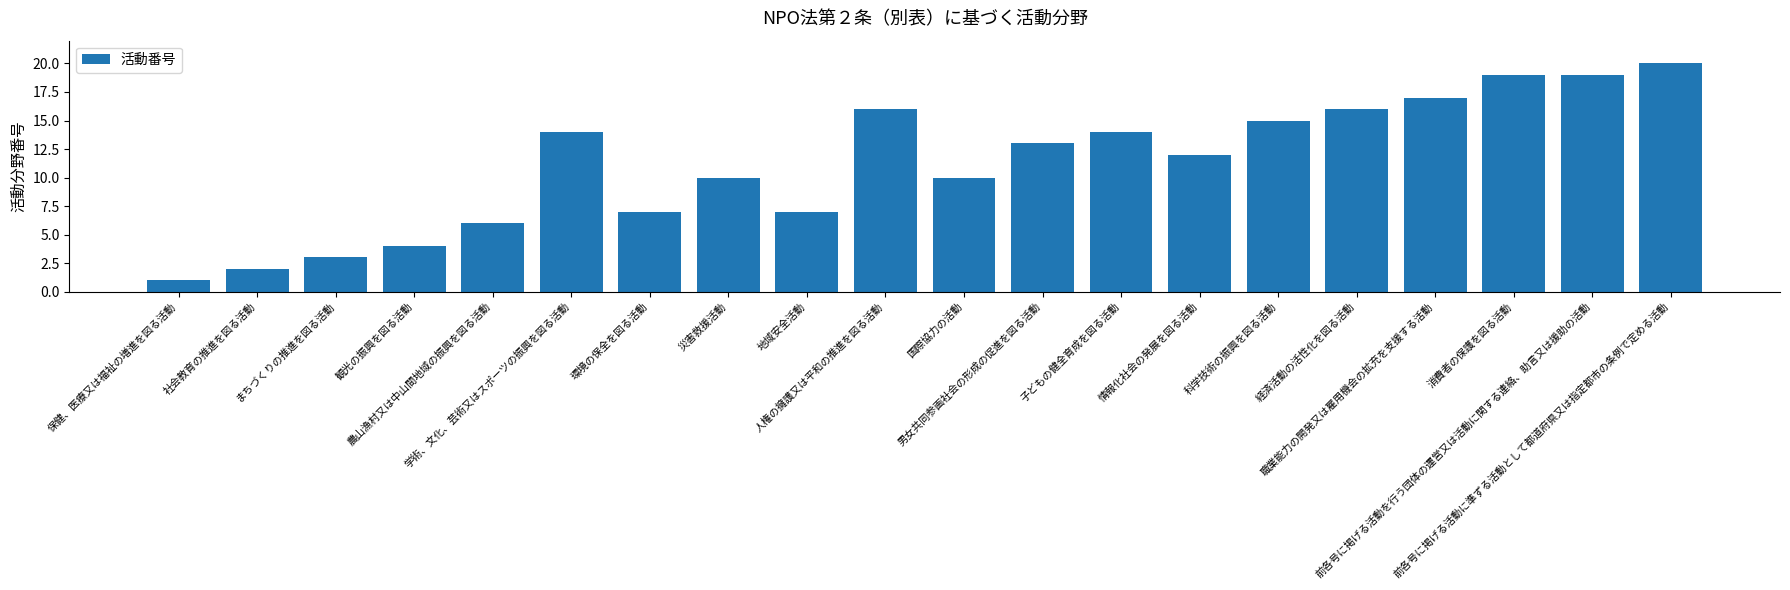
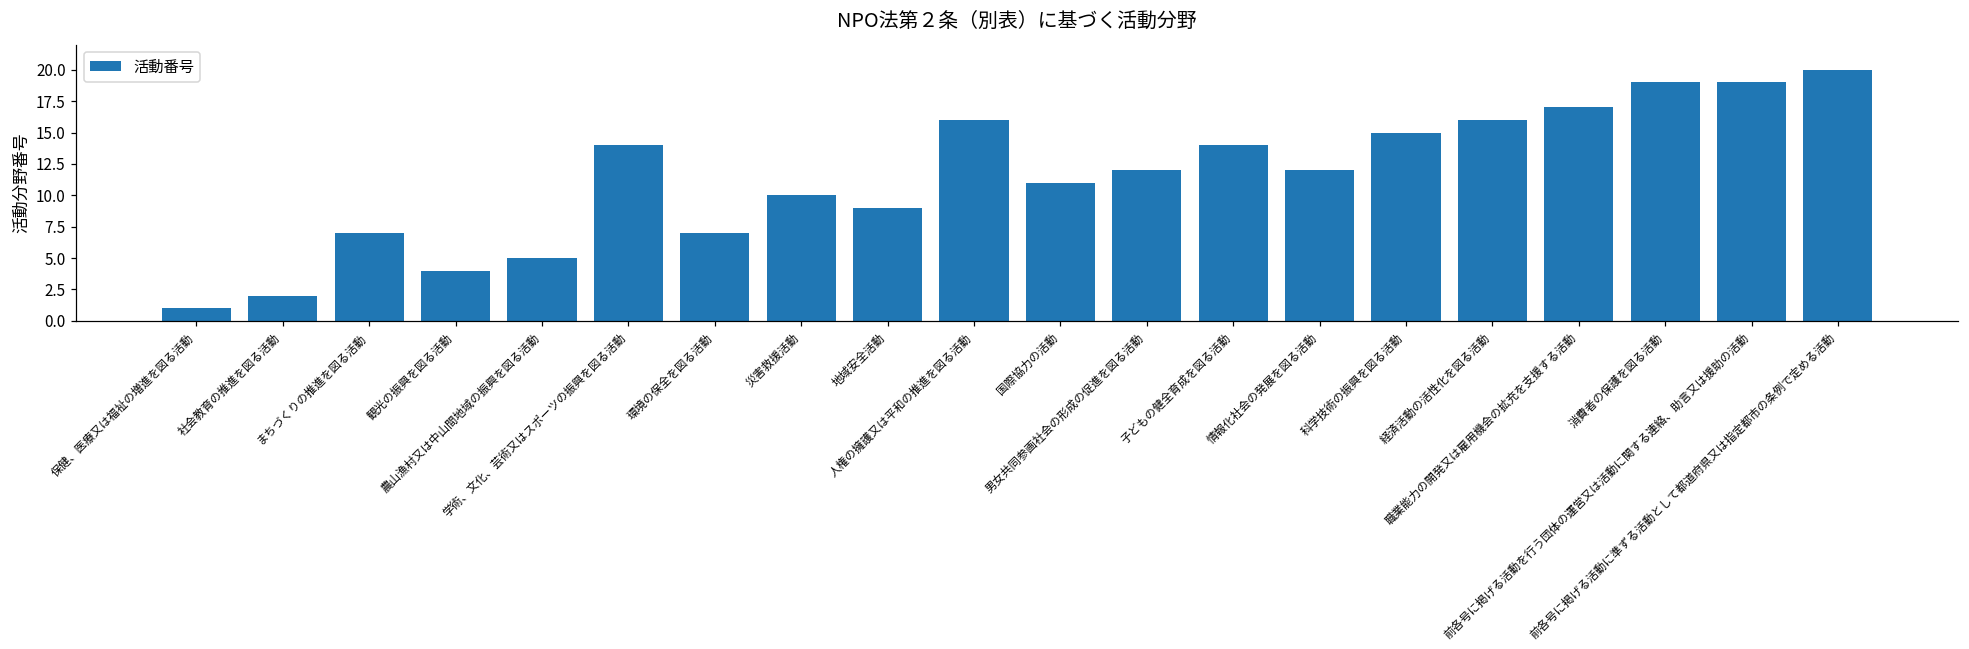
  {
    "保健、医療又は福祉の増進を図る活動": 1,
    "社会教育の推進を図る活動": 2,
-   "まちづくりの推進を図る活動": 3,
+   "まちづくりの推進を図る活動": 7,
    "観光の振興を図る活動": 4,
-   "農山漁村又は中山間地域の振興を図る活動": 6,
+   "農山漁村又は中山間地域の振興を図る活動": 5,
    "学術、文化、芸術又はスポーツの振興を図る活動": 14,
    "環境の保全を図る活動": 7,
    "災害救援活動": 10,
-   "地域安全活動": 7,
+   "地域安全活動": 9,
    "人権の擁護又は平和の推進を図る活動": 16,
-   "国際協力の活動": 10,
-   "男女共同参画社会の形成の促進を図る活動": 13,
+   "国際協力の活動": 11,
+   "男女共同参画社会の形成の促進を図る活動": 12,
    "子どもの健全育成を図る活動": 14,
    "情報化社会の発展を図る活動": 12,
    "科学技術の振興を図る活動": 15,
    "経済活動の活性化を図る活動": 16,
    "職業能力の開発又は雇用機会の拡充を支援する活動": 17,
    "消費者の保護を図る活動": 19,
    "前各号に掲げる活動を行う団体の運営又は活動に関する連絡、助言又は援助の活動": 19,
    "前各号に掲げる活動に準ずる活動として都道府県又は指定都市の条例で定める活動": 20
  }
